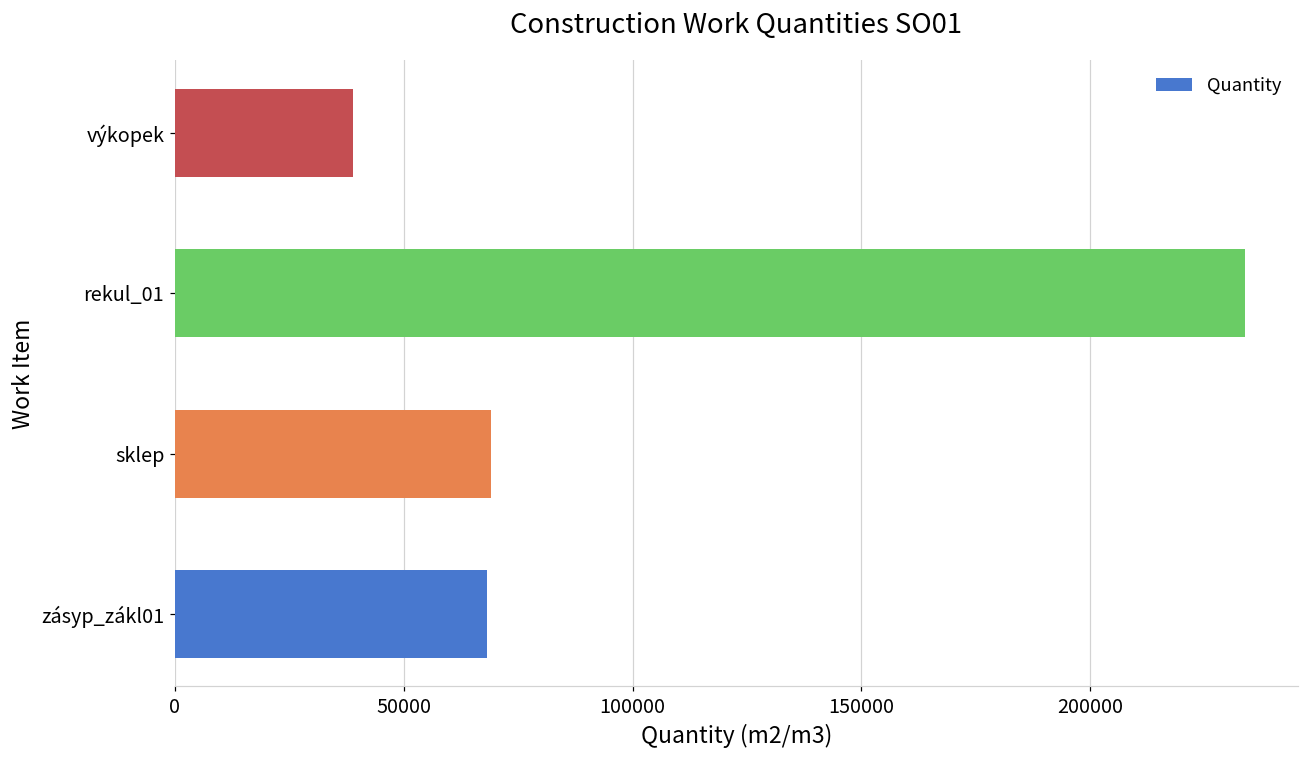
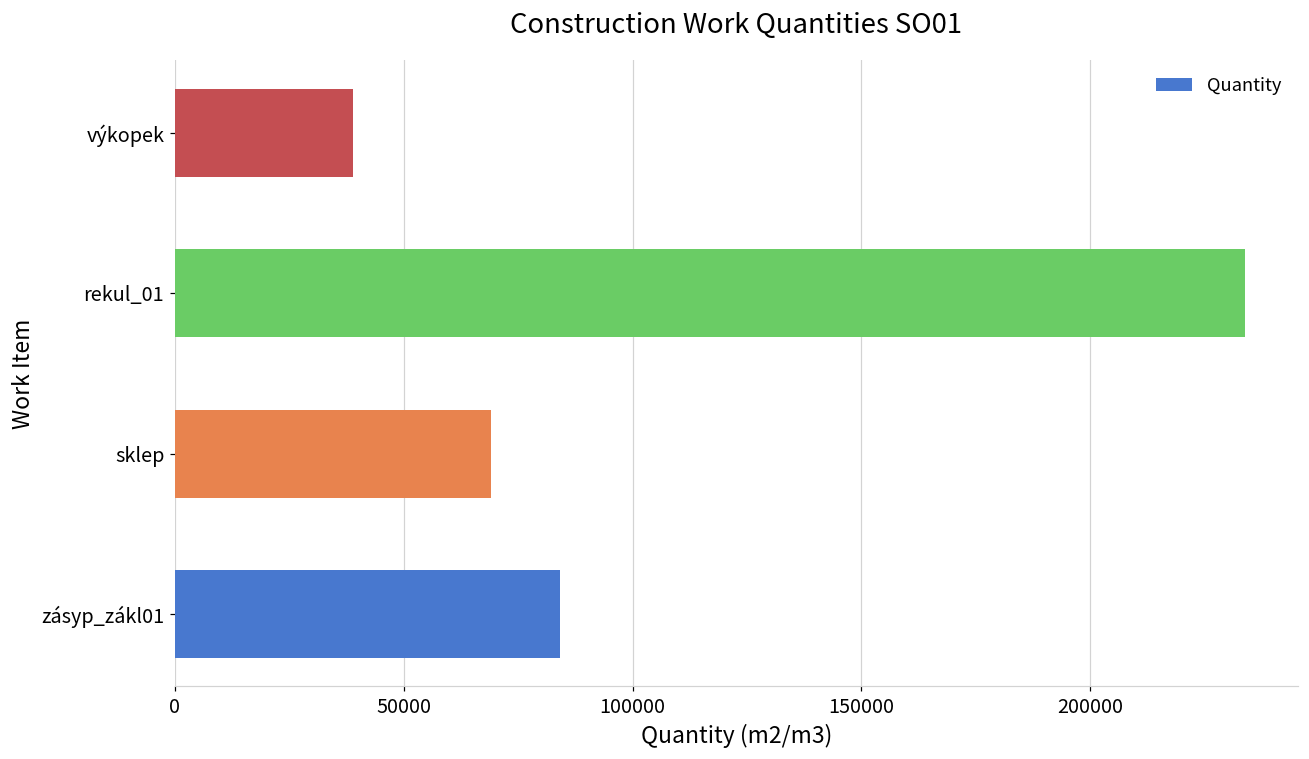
  {
    "výkopek": 39000,
    "rekul_01": 234000,
    "sklep": 69000,
-   "zásyp_zákl01": 68000
+   "zásyp_zákl01": 84000
  }
